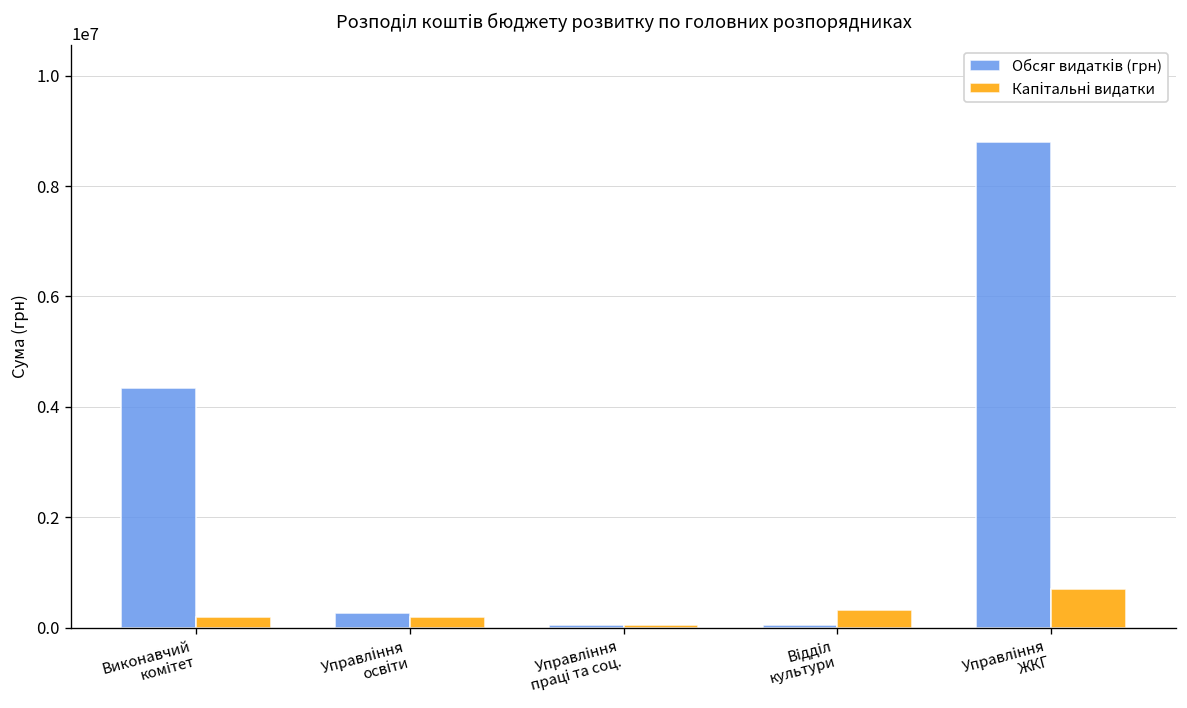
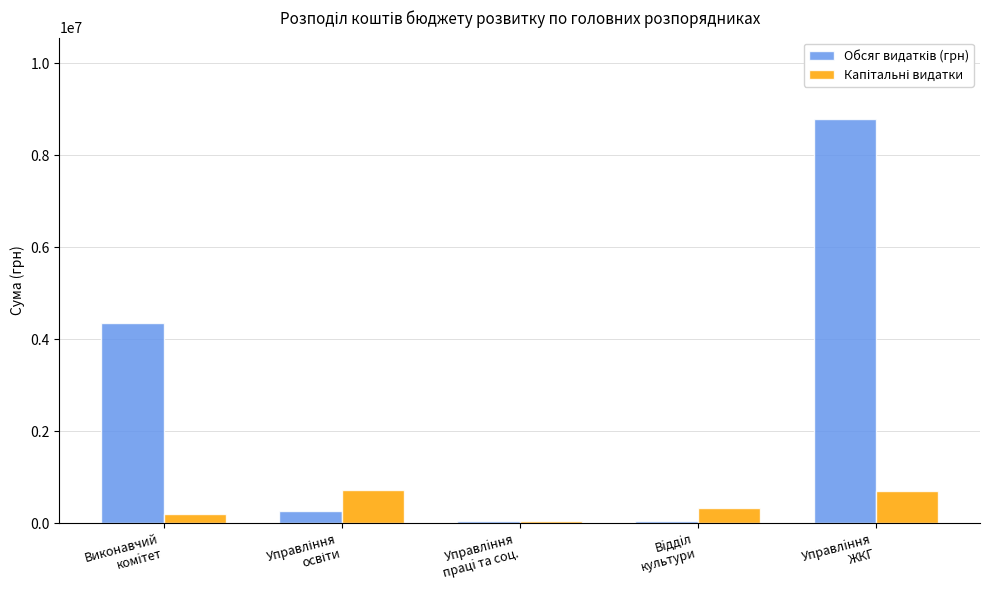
  {
    "Обсяг видатків (грн)": {
      "Виконавчий комiтет": 4300000,
      "Управління освіти": 300000,
      "Управлiння ЖКГ": 8800000
    },
    "Капітальні видатки": {
      "Виконавчий комiтет": 200000,
-     "Управління освіти": 200000,
+     "Управління освіти": 700000,
      "Вiддiл культури": 300000,
      "Управлiння ЖКГ": 700000
    }
  }
